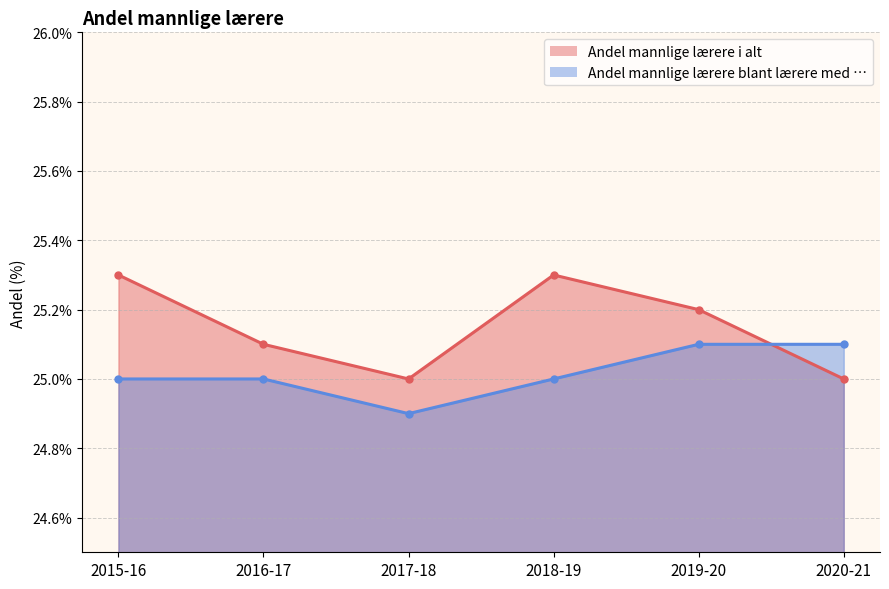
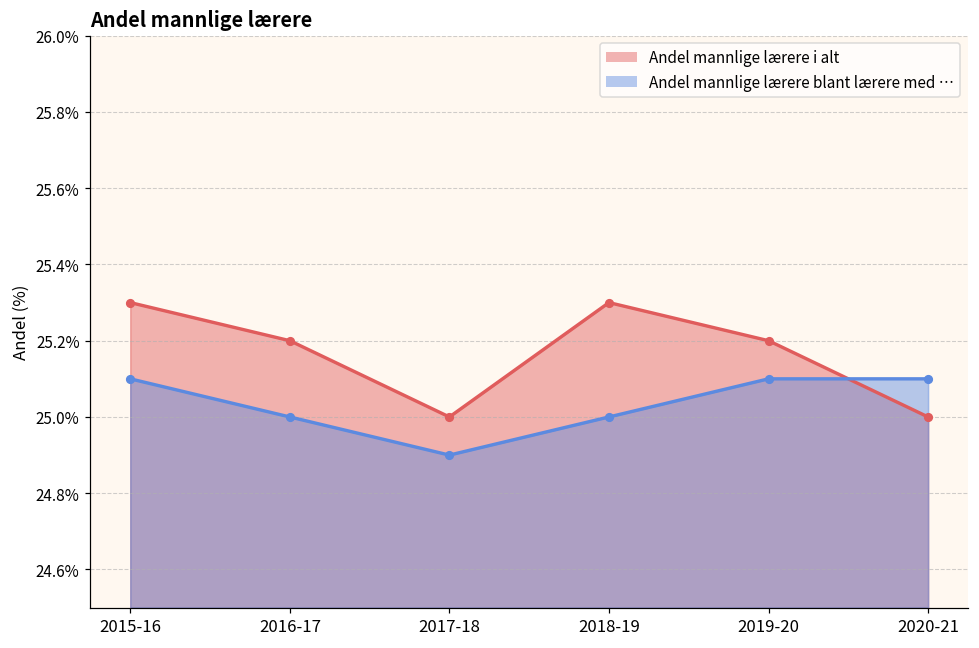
  {
    "Andel mannlige lærere i alt": {
      "2015-16": "25.3%",
-     "2016-17": "25.1%",
+     "2016-17": "25.2%",
      "2017-18": "25.0%",
      "2018-19": "25.3%",
      "2019-20": "25.2%",
      "2020-21": "25.0%"
    },
    "Andel mannlige lærere blant lærere med …": {
-     "2015-16": "25.0%",
+     "2015-16": "25.1%",
      "2016-17": "25.0%",
      "2017-18": "24.9%",
      "2018-19": "25.0%",
      "2019-20": "25.1%",
      "2020-21": "25.1%"
    }
  }
